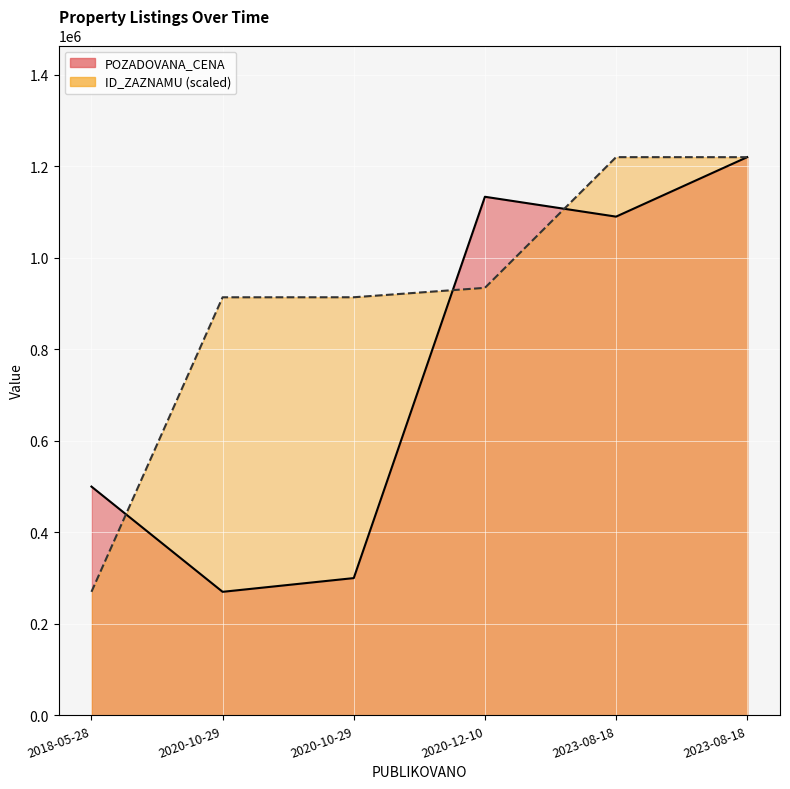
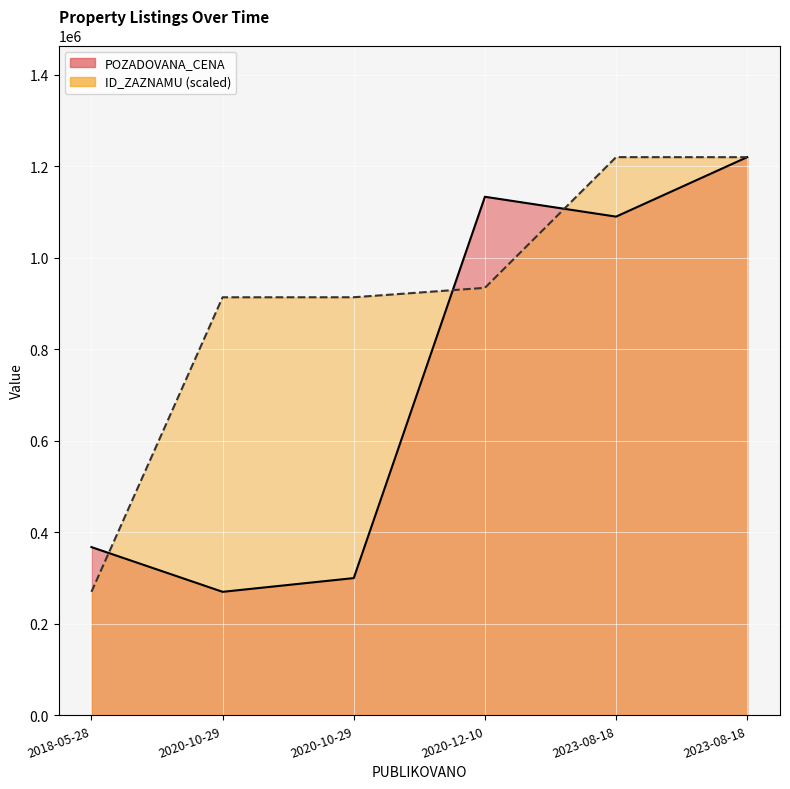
  {
    "POZADOVANA_CENA": {
-     "2018-05-28": 500000,
+     "2018-05-28": 370000,
      "2020-12-10": 1130000
    },
    "ID_ZAZNAMU (scaled)": {
      "2018-05-28": 270000,
      "2020-12-10": 930000
    }
  }
